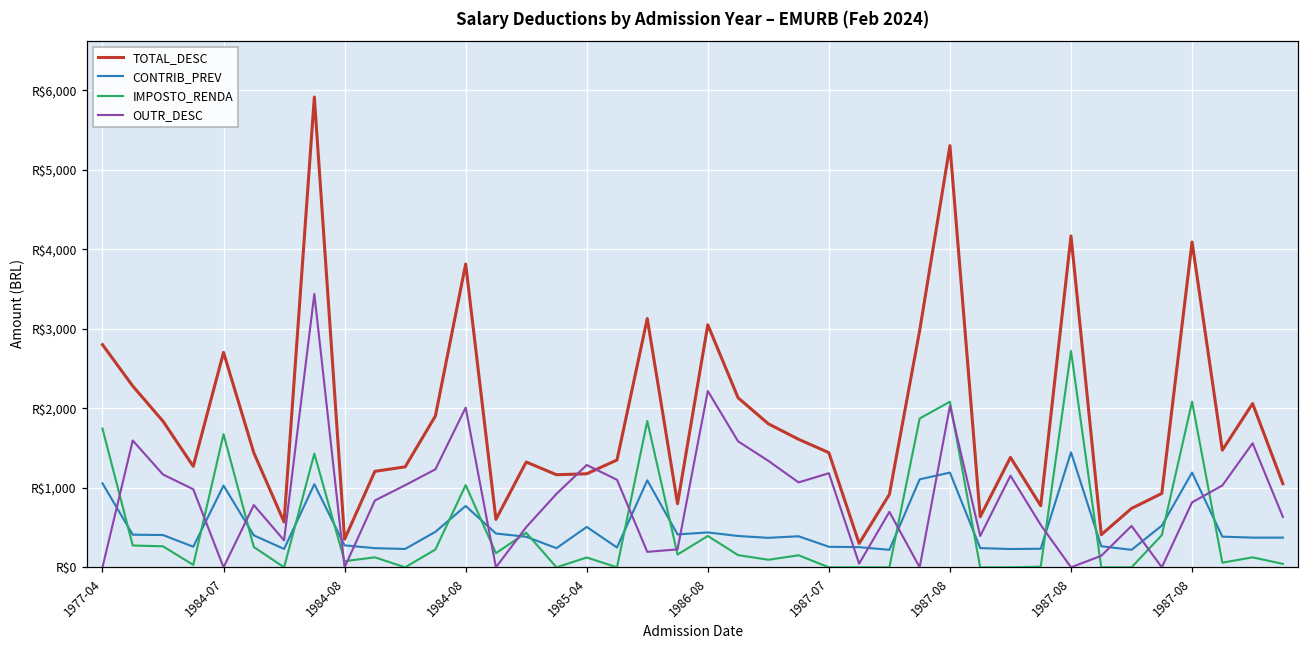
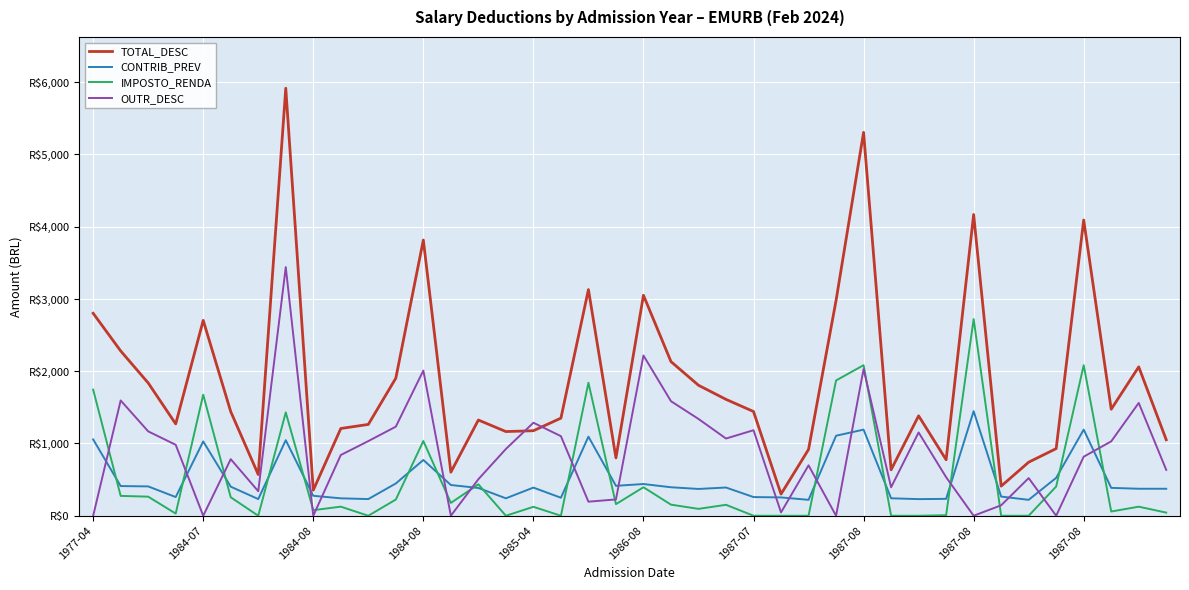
  {
    "TOTAL_DESC": {
      "1985-04": "R$1,200"
    },
    "CONTRIB_PREV": {
-     "1985-04": "R$500"
+     "1985-04": "R$400"
    },
    "IMPOSTO_RENDA": {
      "1985-04": "R$100"
    },
    "OUTR_DESC": {
      "1985-04": "R$1,300"
    }
  }
